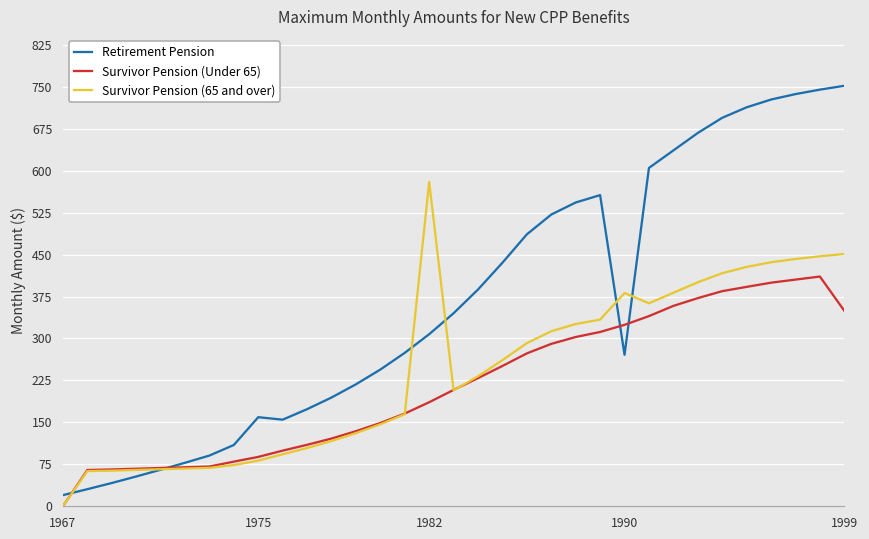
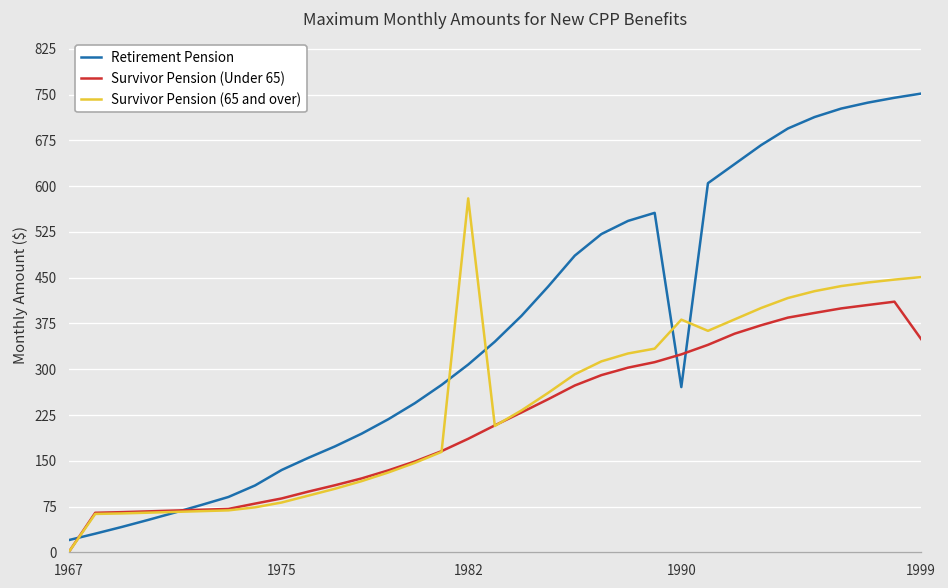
  {
    "Retirement Pension": {
      "1967": 20,
-     "1975": 160,
+     "1975": 130,
      "1982": 310,
      "1990": 270,
      "1999": 750
    },
    "Survivor Pension (Under 65)": {
      "1975": 90,
      "1982": 190,
      "1990": 320,
      "1999": 350
    },
    "Survivor Pension (65 and over)": {
      "1975": 80,
      "1982": 580,
      "1990": 380,
      "1999": 450
    }
  }
